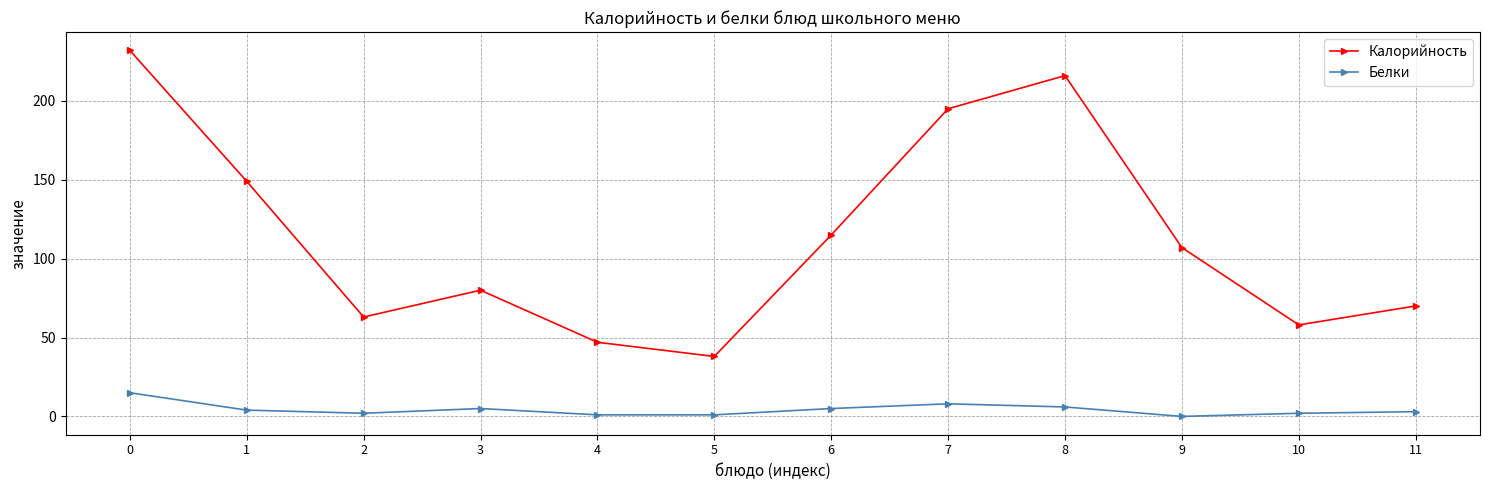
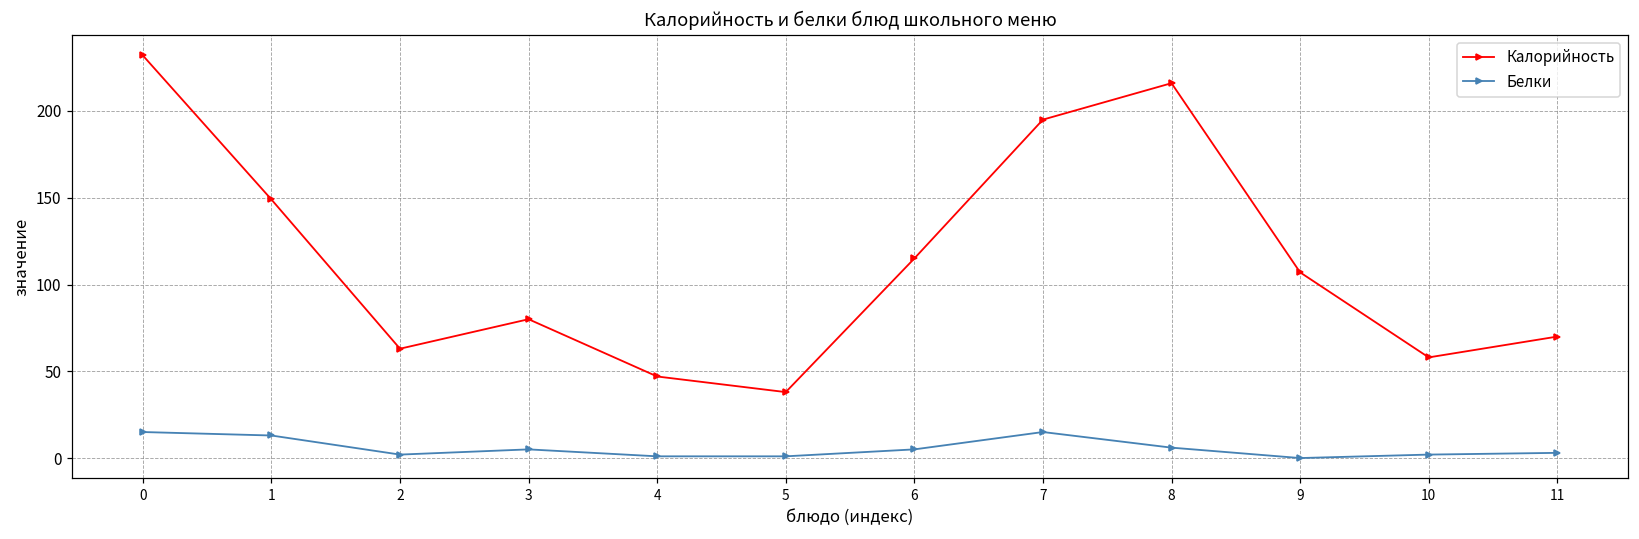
  {
    "Калорийность": {
      "0": 232,
      "1": 149,
      "2": 63,
      "3": 80,
      "4": 47,
      "5": 38,
      "6": 115,
      "7": 195,
      "8": 216,
      "9": 107,
      "10": 58,
      "11": 70
    },
    "Белки": {
      "0": 15,
-     "1": 4,
+     "1": 13,
      "2": 2,
      "3": 5,
      "4": 1,
      "5": 1,
      "6": 5,
-     "7": 8,
+     "7": 15,
      "8": 6,
      "9": 0,
      "10": 2,
      "11": 3
    }
  }
